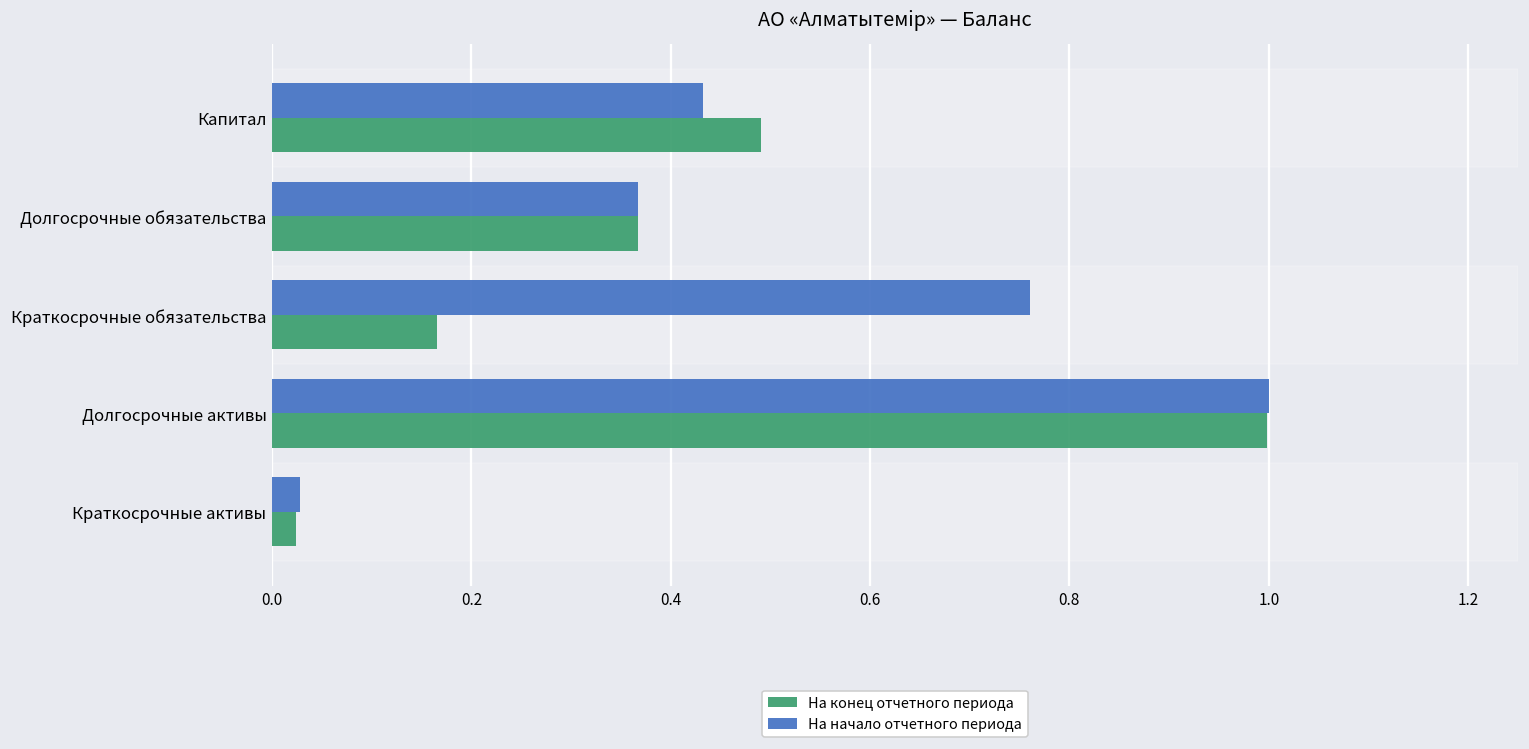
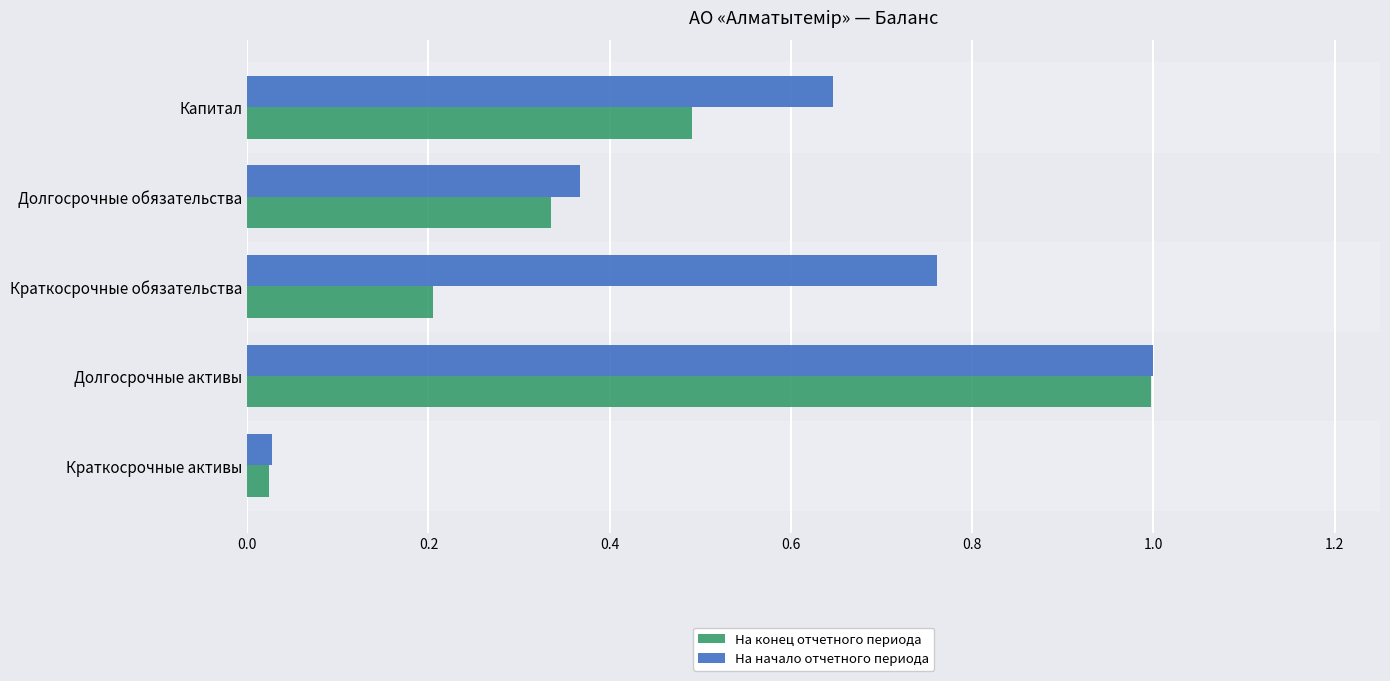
  {
    "На конец отчетного периода": {
      "Капитал": 0.49,
-     "Долгосрочные обязательства": 0.37,
-     "Краткосрочные обязательства": 0.17,
+     "Долгосрочные обязательства": 0.34,
+     "Краткосрочные обязательства": 0.21,
      "Долгосрочные активы": 1.00,
      "Краткосрочные активы": 0.02
    },
    "На начало отчетного периода": {
-     "Капитал": 0.43,
+     "Капитал": 0.65,
      "Долгосрочные обязательства": 0.37,
      "Краткосрочные обязательства": 0.76,
      "Долгосрочные активы": 1.00,
      "Краткосрочные активы": 0.03
    }
  }
